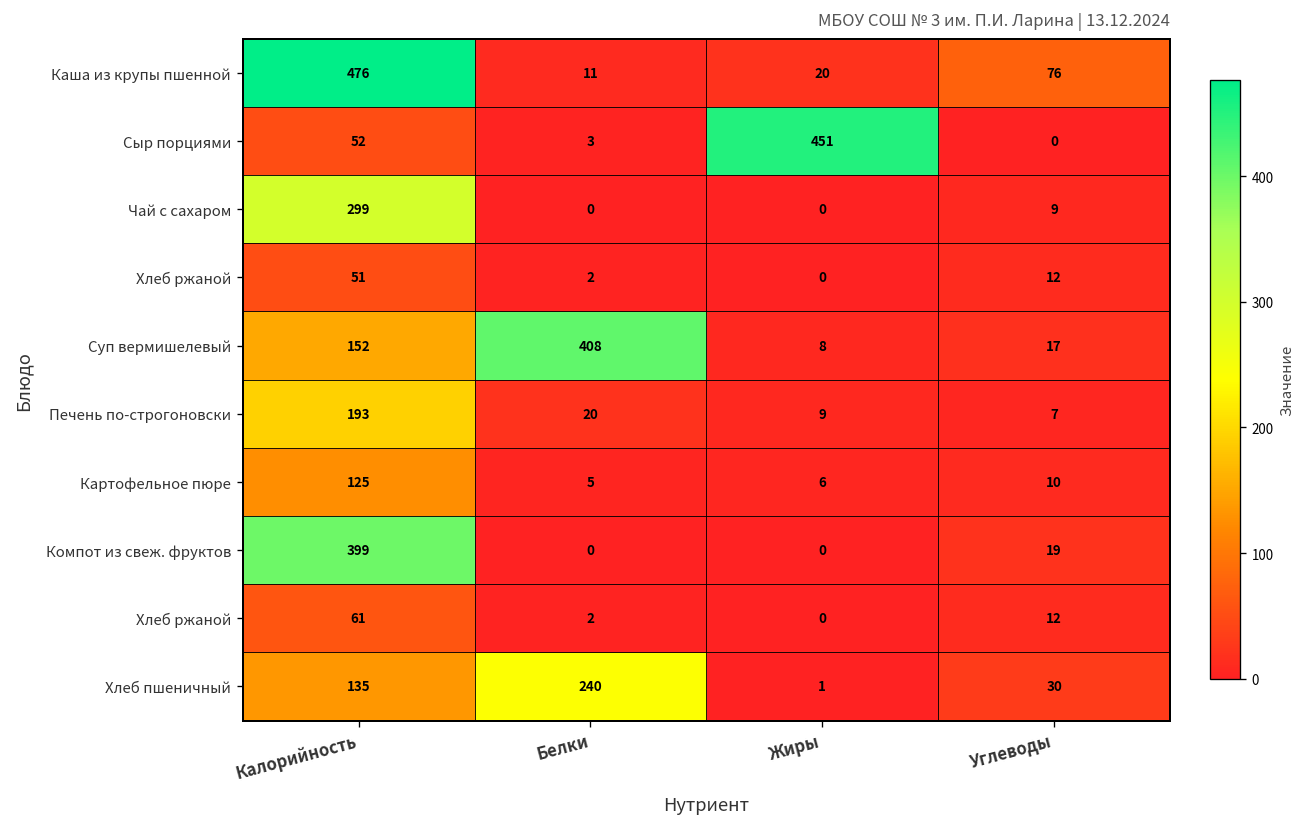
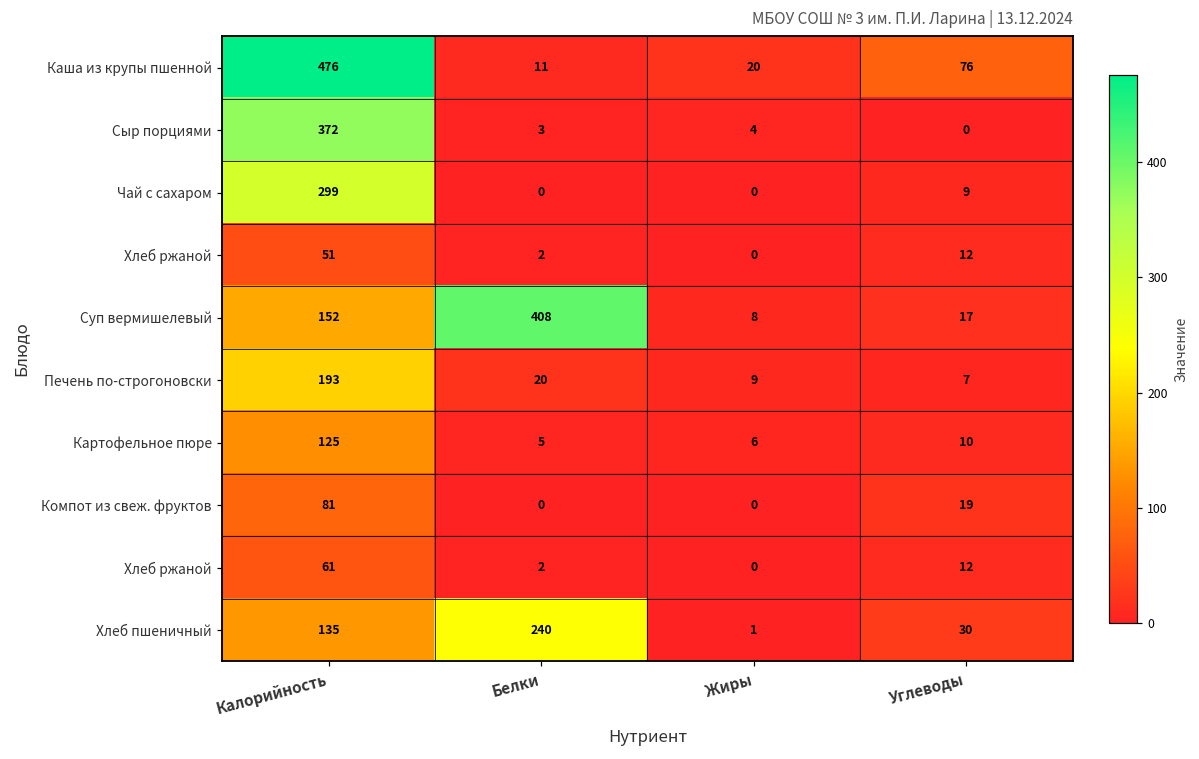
  {
    "Каша из крупы пшенной": {
      "Калорийность": 476,
      "Белки": 11,
      "Жиры": 20,
      "Углеводы": 76
    },
    "Сыр порциями": {
-     "Калорийность": 52,
+     "Калорийность": 372,
      "Белки": 3,
-     "Жиры": 451,
+     "Жиры": 4,
      "Углеводы": 0
    },
    "Чай с сахаром": {
      "Калорийность": 299,
      "Белки": 0,
      "Жиры": 0,
      "Углеводы": 9
    },
    "Суп вермишелевый": {
      "Калорийность": 152,
      "Белки": 408,
      "Жиры": 8,
      "Углеводы": 17
    },
    "Печень по-строгоновски": {
      "Калорийность": 193,
      "Белки": 20,
      "Жиры": 9,
      "Углеводы": 7
    },
    "Картофельное пюре": {
      "Калорийность": 125,
      "Белки": 5,
      "Жиры": 6,
      "Углеводы": 10
    },
    "Компот из свеж. фруктов": {
-     "Калорийность": 399,
+     "Калорийность": 81,
      "Белки": 0,
      "Жиры": 0,
      "Углеводы": 19
    },
    "Хлеб пшеничный": {
      "Калорийность": 135,
      "Белки": 240,
      "Жиры": 1,
      "Углеводы": 30
    }
  }
